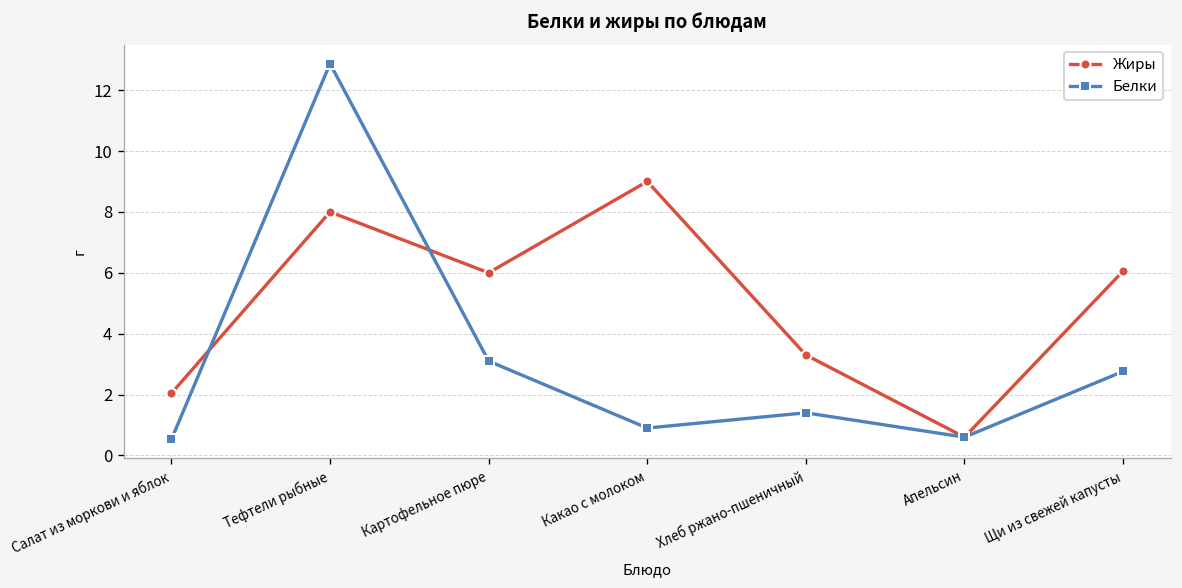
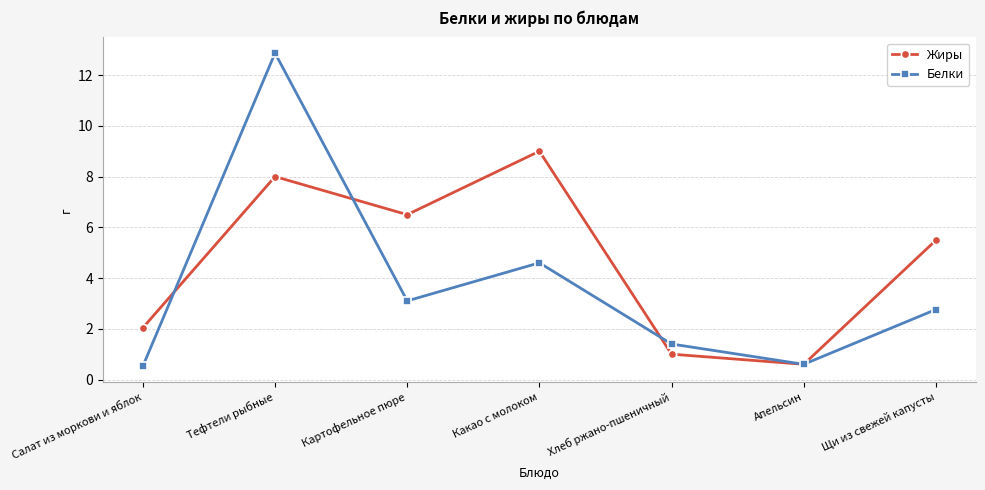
  {
    "Жиры": {
      "Салат из моркови и яблок": 2.0,
      "Тефтели рыбные": 8.0,
-     "Картофельное пюре": 6.0,
+     "Картофельное пюре": 6.5,
      "Какао с молоком": 9.0,
-     "Хлеб ржано-пшеничный": 3.3,
-     "Щи из свежей капусты": 6.1
+     "Хлеб ржано-пшеничный": 1.0,
+     "Щи из свежей капусты": 5.5
    },
    "Белки": {
      "Салат из моркови и яблок": 0.5,
      "Тефтели рыбные": 12.9,
      "Картофельное пюре": 3.1,
-     "Какао с молоком": 0.9,
+     "Какао с молоком": 4.6,
      "Хлеб ржано-пшеничный": 1.4,
      "Щи из свежей капусты": 2.8
    }
  }
